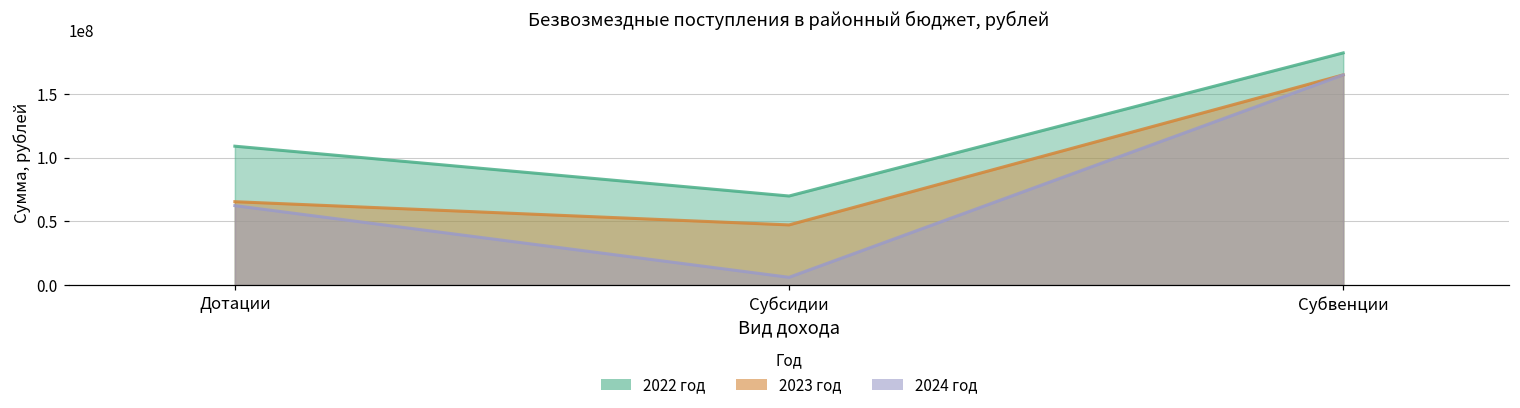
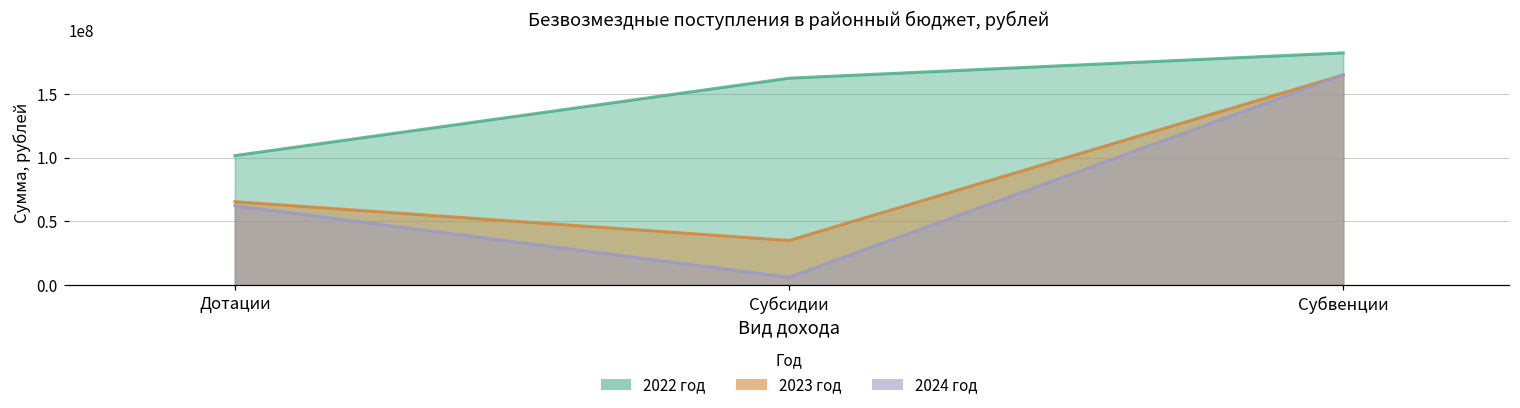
  {
    "2022 год": {
-     "Дотации": 109000000,
-     "Субсидии": 70000000,
+     "Дотации": 102000000,
+     "Субсидии": 162000000,
      "Субвенции": 182000000
    },
    "2023 год": {
      "Дотации": 65000000,
-     "Субсидии": 47000000
+     "Субсидии": 35000000
    },
    "2024 год": {
      "Дотации": 62000000,
      "Субсидии": 6000000
    }
  }
